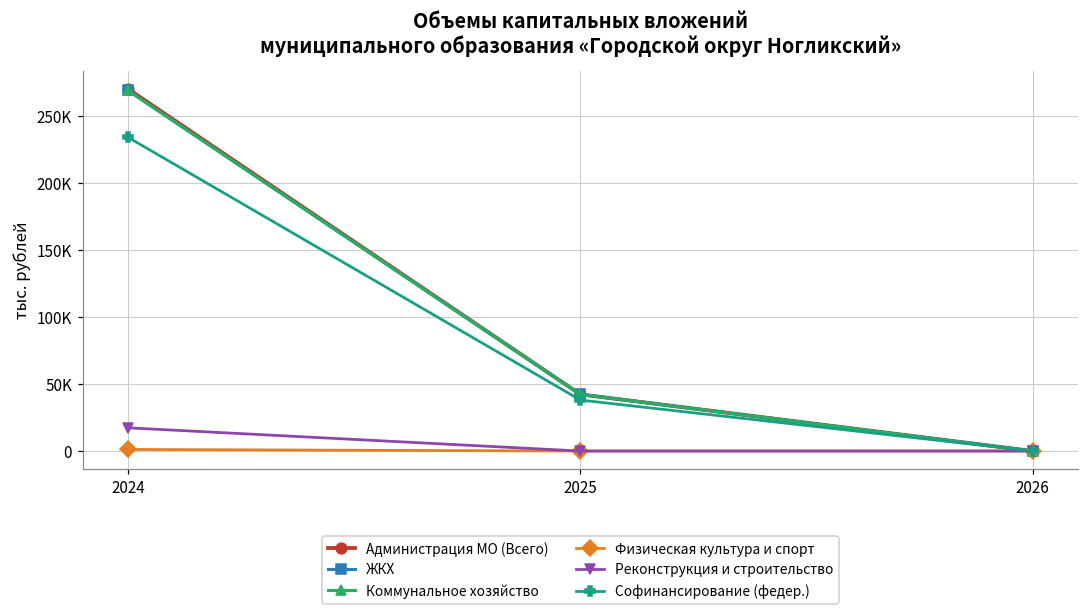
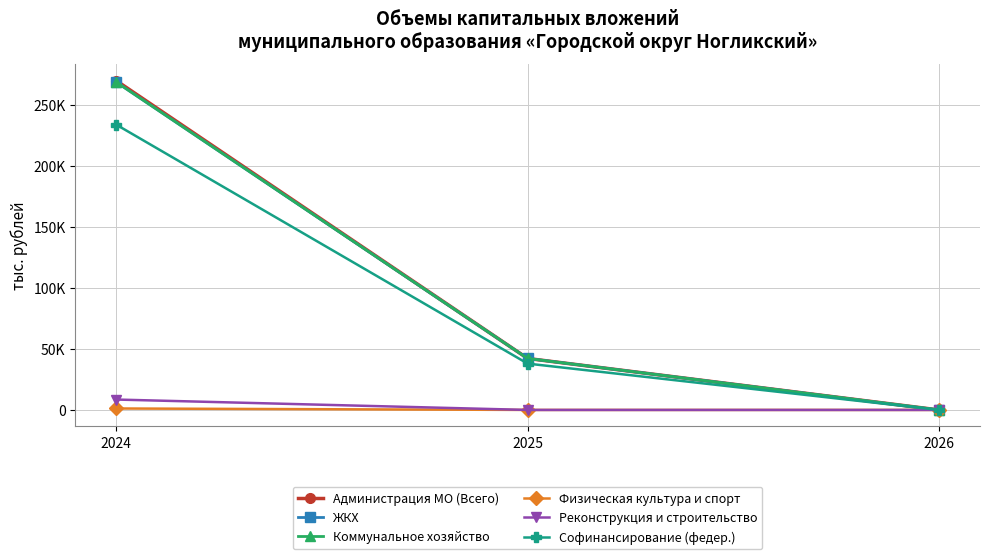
  {
    "Физическая культура и спорт": {
      "2024": 1000
    },
    "Реконструкция и строительство": {
-     "2024": 17000
+     "2024": 9000
    }
  }
